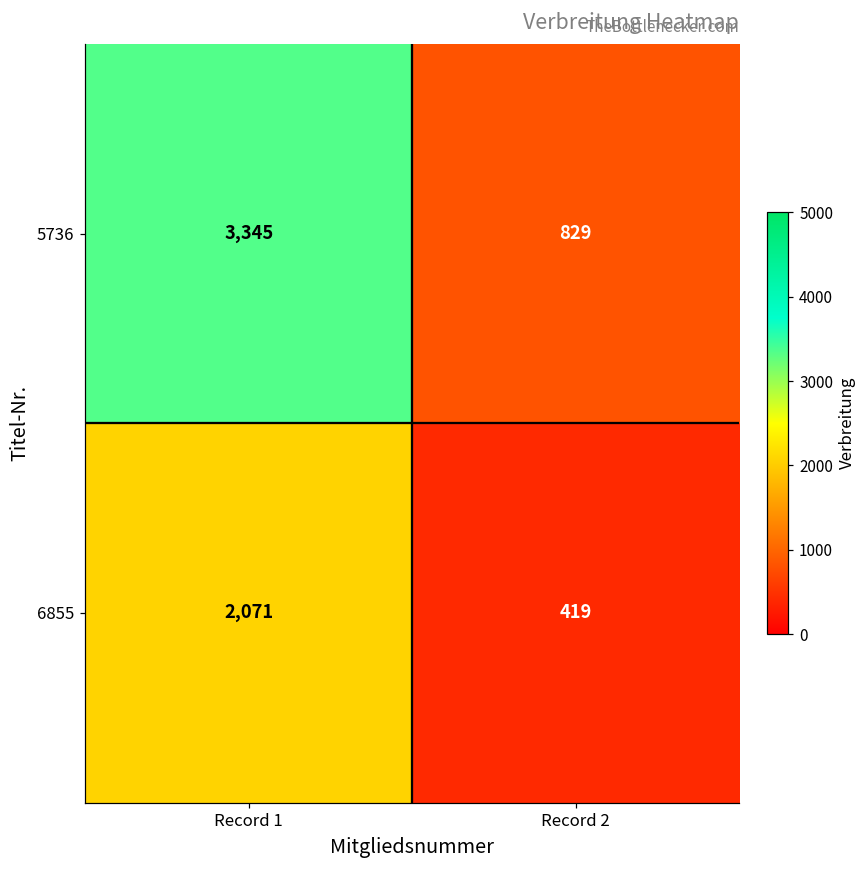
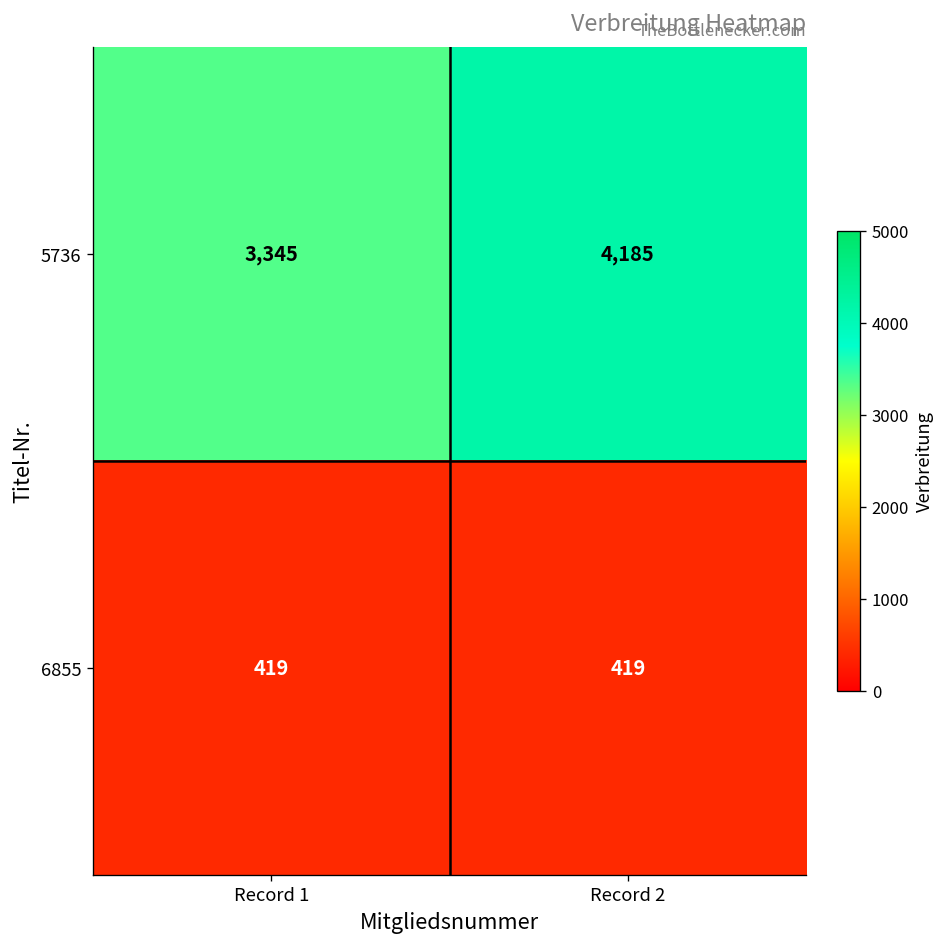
  {
    "5736": {
      "Record 1": "3,345",
-     "Record 2": "829"
+     "Record 2": "4,185"
    },
    "6855": {
-     "Record 1": "2,071",
+     "Record 1": "419",
      "Record 2": "419"
    }
  }
